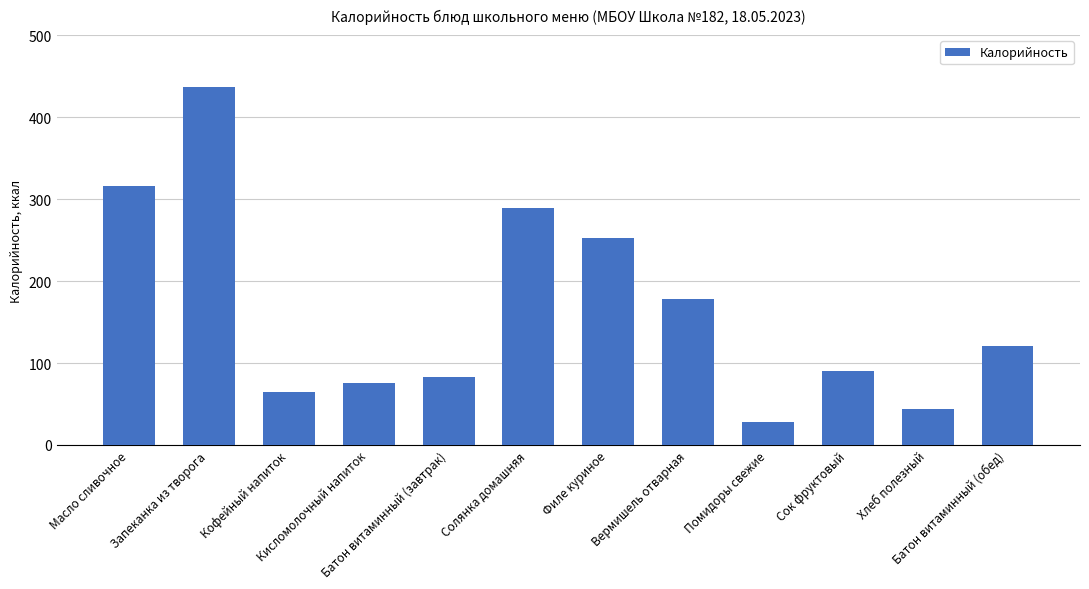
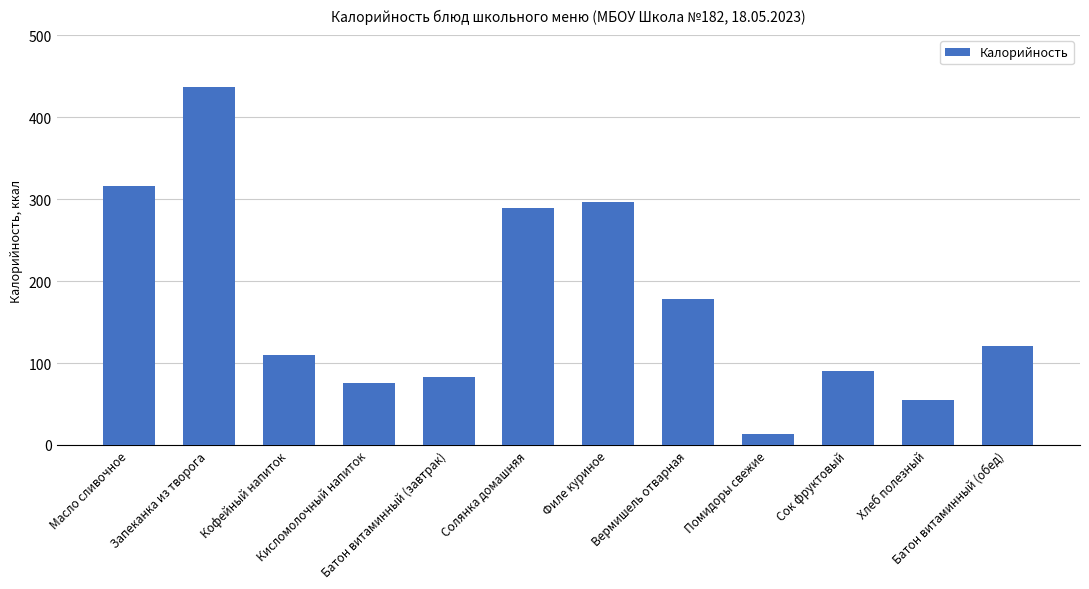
  {
    "Масло сливочное": 320,
    "Запеканка из творога": 440,
-   "Кофейный напиток": 70,
+   "Кофейный напиток": 110,
    "Кисломолочный напиток": 80,
    "Батон витаминный (завтрак)": 80,
    "Солянка домашняя": 290,
-   "Филе куриное": 250,
+   "Филе куриное": 300,
    "Вермишель отварная": 180,
-   "Помидоры свежие": 30,
+   "Помидоры свежие": 10,
    "Сок фруктовый": 90,
-   "Хлеб полезный": 40,
+   "Хлеб полезный": 60,
    "Батон витаминный (обед)": 120
  }
